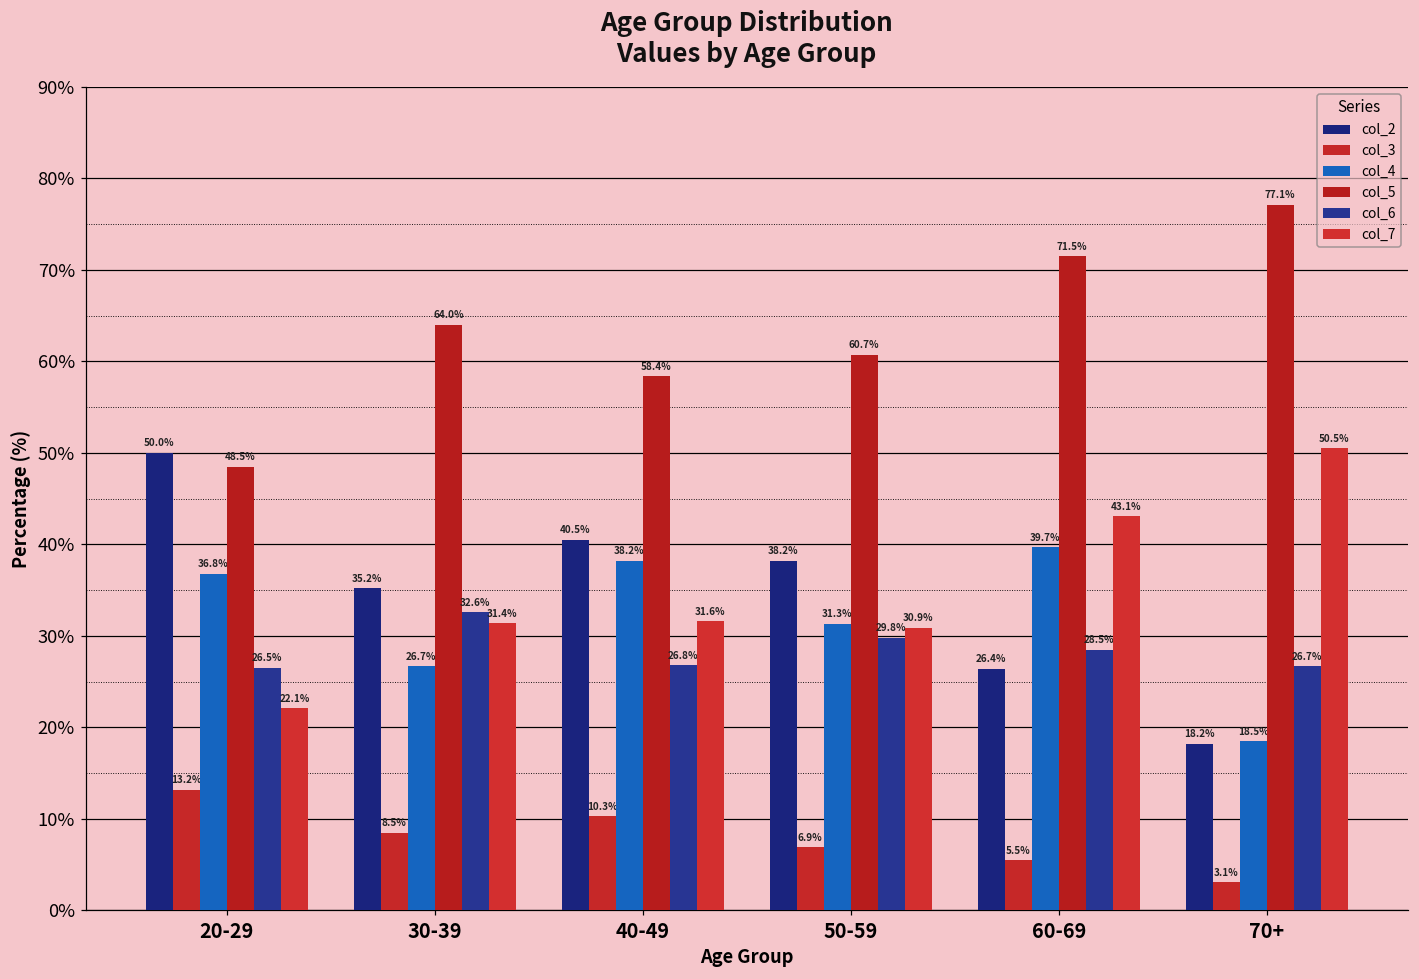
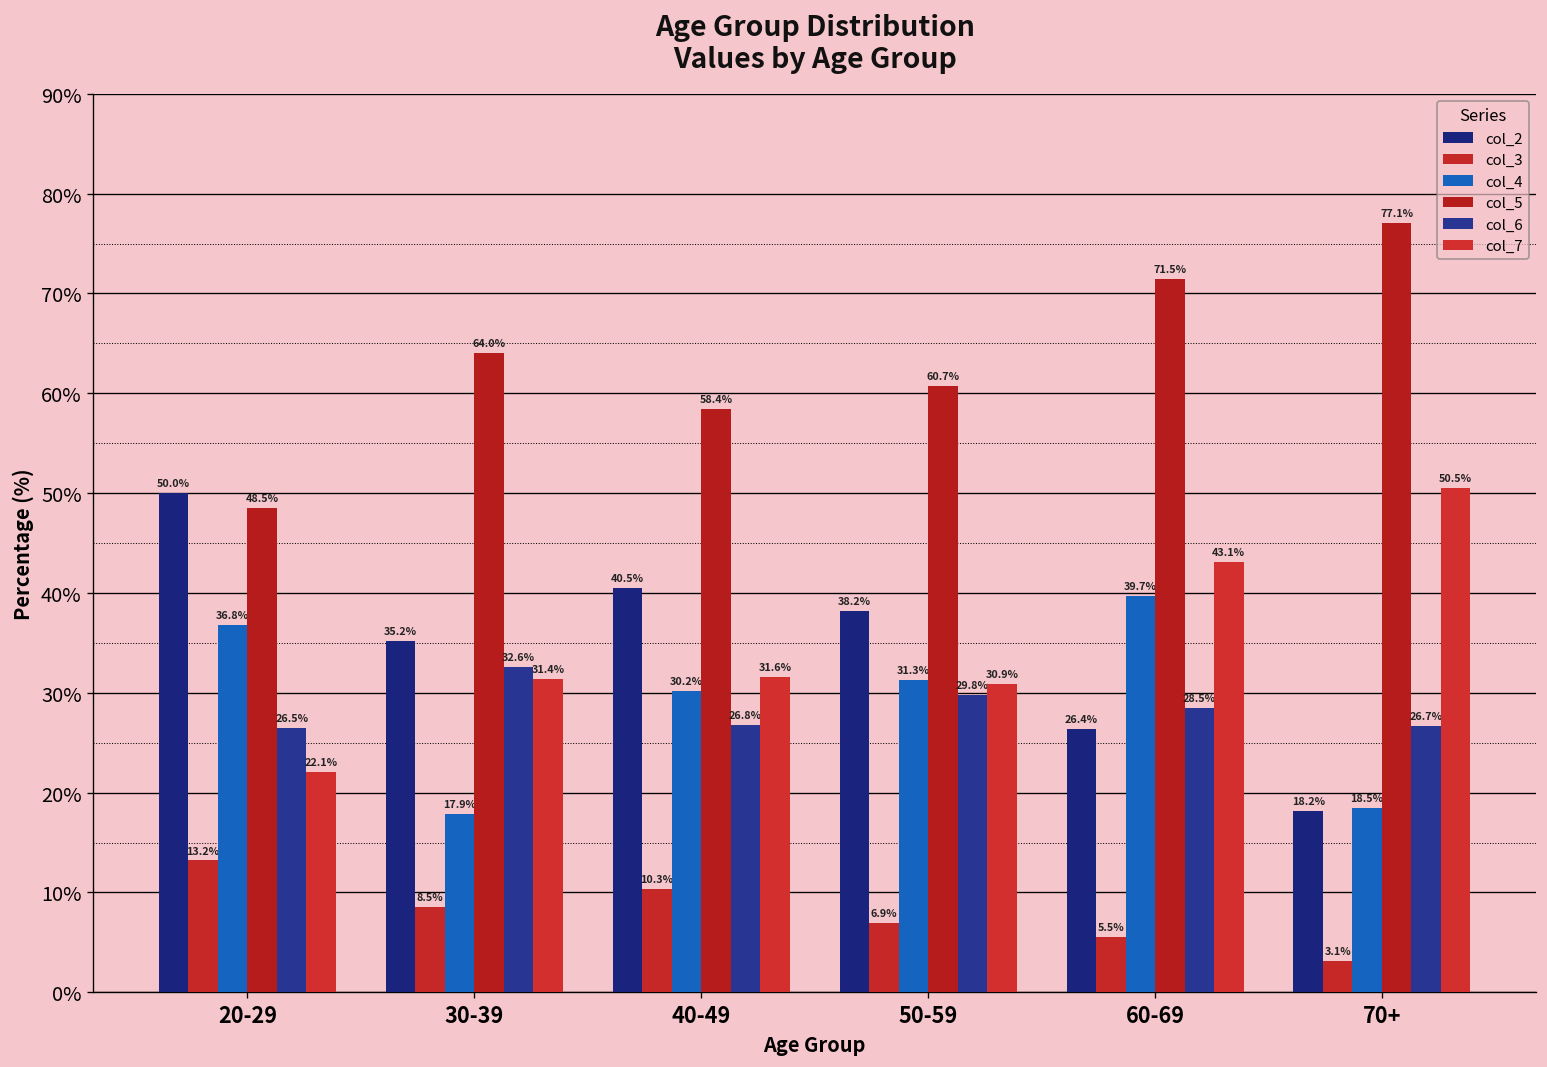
  {
    "col_4": {
      "20-29": "36.8%",
-     "30-39": "26.7%",
-     "40-49": "38.2%",
+     "30-39": "17.9%",
+     "40-49": "30.2%",
      "50-59": "31.3%",
      "60-69": "39.7%",
      "70+": "18.5%"
    }
  }
